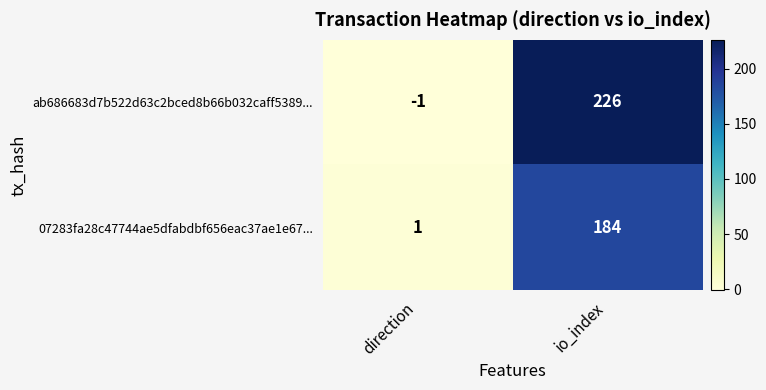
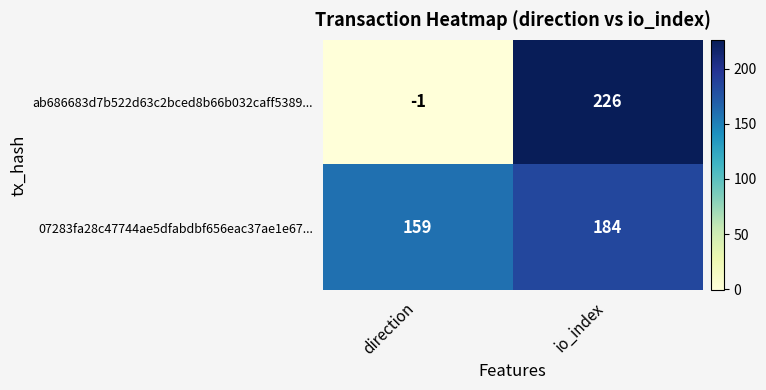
  {
    "ab686683d7b522d63c2bced8b66b032caff5389...": {
      "direction": -1,
      "io_index": 226
    },
    "07283fa28c47744ae5dfabdbf656eac37ae1e67...": {
-     "direction": 1,
+     "direction": 159,
      "io_index": 184
    }
  }
